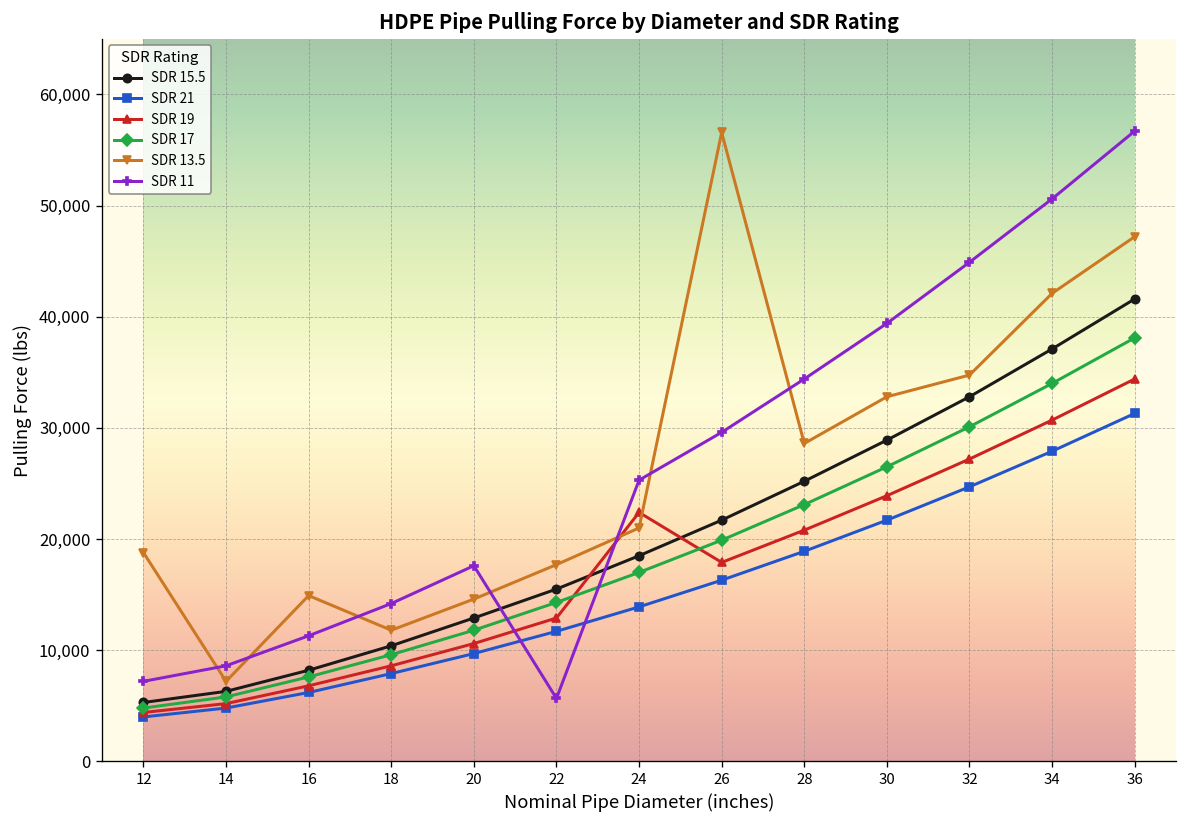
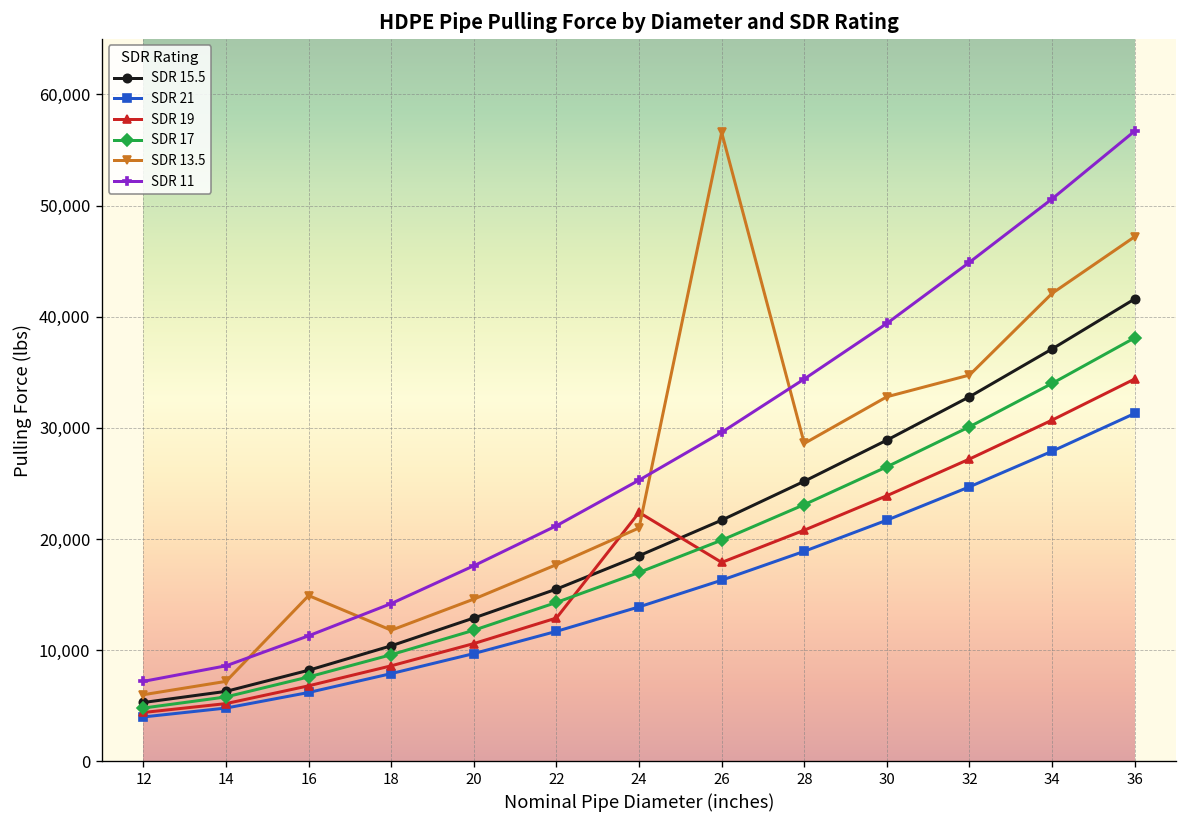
  {
    "SDR 15.5": {
      "12": "5,000",
      "14": "6,000",
      "16": "8,000",
      "18": "10,000",
      "20": "13,000",
      "22": "16,000",
      "24": "19,000",
      "26": "22,000",
      "28": "25,000",
      "30": "29,000",
      "32": "33,000",
      "34": "37,000",
      "36": "42,000"
    },
    "SDR 21": {
      "12": "4,000",
      "14": "5,000",
      "16": "6,000",
      "18": "8,000",
      "20": "10,000",
      "22": "12,000",
      "24": "14,000",
      "26": "16,000",
      "28": "19,000",
      "30": "22,000",
      "32": "25,000",
      "34": "28,000",
      "36": "31,000"
    },
    "SDR 19": {
      "12": "4,000",
      "14": "5,000",
      "16": "7,000",
      "18": "9,000",
      "20": "11,000",
      "22": "13,000",
      "24": "22,000",
      "26": "18,000",
      "28": "21,000",
      "30": "24,000",
      "32": "27,000",
      "34": "31,000",
      "36": "34,000"
    },
    "SDR 17": {
      "12": "5,000",
      "14": "6,000",
      "16": "8,000",
      "18": "10,000",
      "20": "12,000",
      "22": "14,000",
      "24": "17,000",
      "26": "20,000",
      "28": "23,000",
      "30": "27,000",
      "32": "30,000",
      "34": "34,000",
      "36": "38,000"
    },
    "SDR 13.5": {
-     "12": "19,000",
+     "12": "6,000",
      "14": "7,000",
      "16": "15,000",
      "18": "12,000",
      "20": "15,000",
      "22": "18,000",
      "24": "21,000",
      "26": "57,000",
      "28": "29,000",
      "30": "33,000",
      "32": "35,000",
      "34": "42,000",
      "36": "47,000"
    },
    "SDR 11": {
      "12": "7,000",
      "14": "9,000",
      "16": "11,000",
      "18": "14,000",
      "20": "18,000",
-     "22": "6,000",
+     "22": "21,000",
      "24": "25,000",
      "26": "30,000",
      "28": "34,000",
      "30": "39,000",
      "32": "45,000",
      "34": "51,000",
      "36": "57,000"
    }
  }
